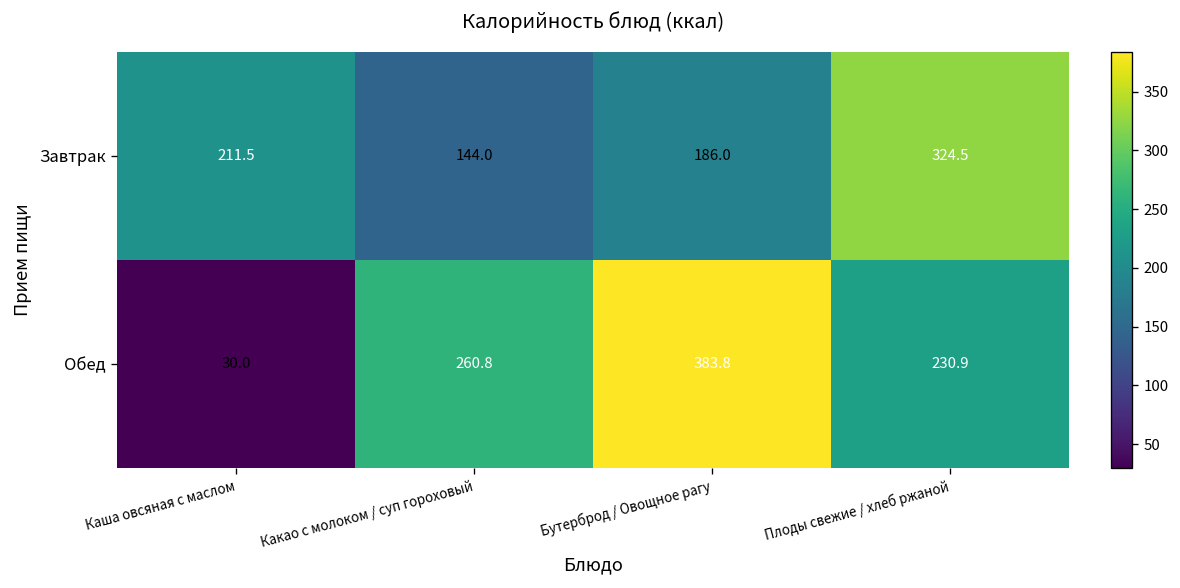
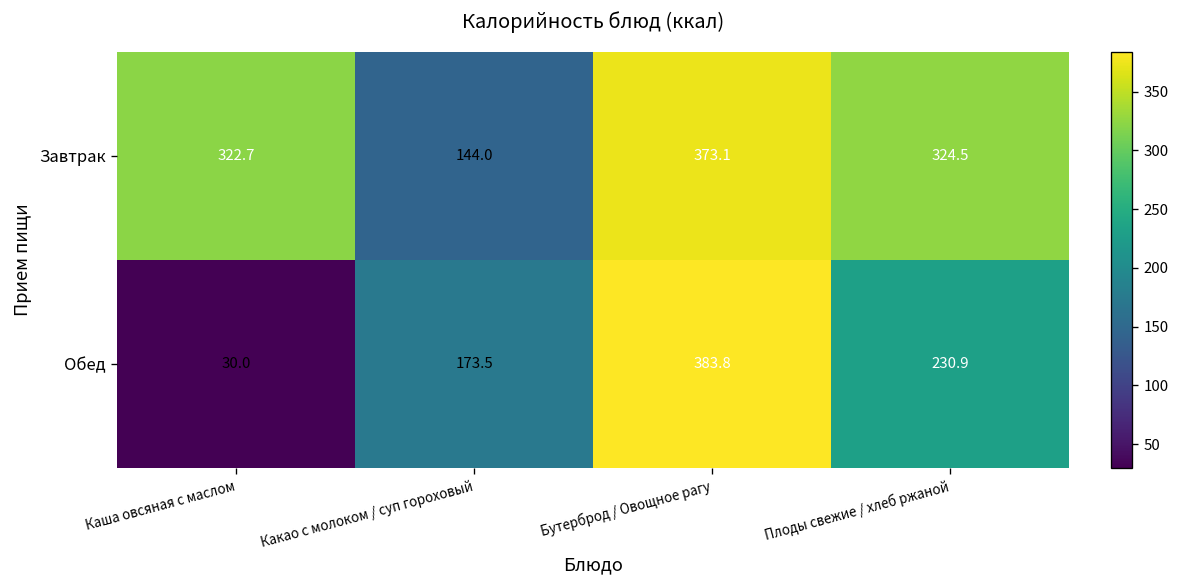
  {
    "Завтрак": {
-     "Каша овсяная с маслом": 211.5,
+     "Каша овсяная с маслом": 322.7,
      "Какао с молоком / суп гороховый": 144.0,
-     "Бутерброд / Овощное рагу": 186.0,
+     "Бутерброд / Овощное рагу": 373.1,
      "Плоды свежие / хлеб ржаной": 324.5
    },
    "Обед": {
      "Каша овсяная с маслом": 30.0,
-     "Какао с молоком / суп гороховый": 260.8,
+     "Какао с молоком / суп гороховый": 173.5,
      "Бутерброд / Овощное рагу": 383.8,
      "Плоды свежие / хлеб ржаной": 230.9
    }
  }
